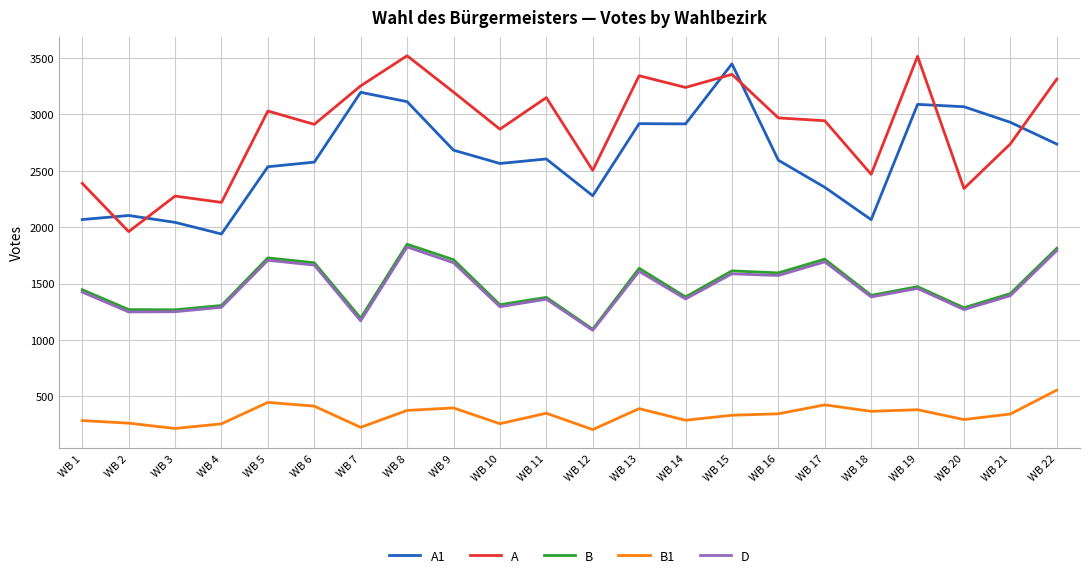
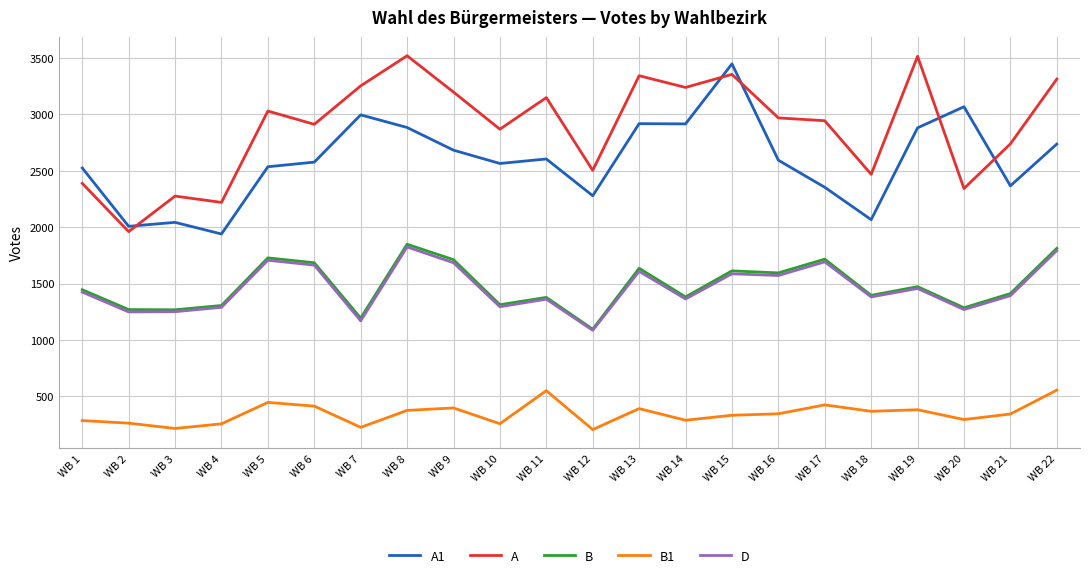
  {
    "A1": {
-     "WB 1": 2070,
-     "WB 2": 2100,
+     "WB 1": 2520,
+     "WB 2": 2010,
      "WB 3": 2040,
      "WB 4": 1940,
      "WB 5": 2540,
      "WB 6": 2580,
-     "WB 7": 3200,
-     "WB 8": 3110,
+     "WB 7": 3000,
+     "WB 8": 2880,
      "WB 9": 2680,
      "WB 10": 2560,
      "WB 11": 2600,
      "WB 12": 2280,
      "WB 13": 2920,
      "WB 14": 2920,
      "WB 15": 3450,
      "WB 16": 2590,
      "WB 17": 2350,
      "WB 18": 2070,
-     "WB 19": 3090,
+     "WB 19": 2880,
      "WB 20": 3070,
-     "WB 21": 2930,
+     "WB 21": 2370,
      "WB 22": 2740
    },
    "A": {
      "WB 1": 2390,
      "WB 2": 1960,
      "WB 3": 2280,
      "WB 4": 2220,
      "WB 5": 3030,
      "WB 6": 2910,
      "WB 7": 3250,
      "WB 8": 3520,
      "WB 9": 3200,
      "WB 10": 2870,
      "WB 11": 3150,
      "WB 12": 2500,
      "WB 13": 3340,
      "WB 14": 3240,
      "WB 15": 3350,
      "WB 16": 2970,
      "WB 17": 2940,
      "WB 18": 2470,
      "WB 19": 3510,
      "WB 20": 2340,
      "WB 21": 2740,
      "WB 22": 3310
    },
    "B": {
      "WB 7": 1190,
      "WB 8": 1850,
      "WB 9": 1710,
      "WB 13": 1640,
      "WB 15": 1610,
      "WB 16": 1590,
      "WB 17": 1720
    },
    "B1": {
      "WB 1": 290,
      "WB 2": 260,
      "WB 3": 220,
      "WB 4": 260,
      "WB 5": 450,
      "WB 6": 410,
      "WB 7": 230,
      "WB 8": 380,
      "WB 9": 400,
      "WB 10": 260,
-     "WB 11": 350,
+     "WB 11": 550,
      "WB 12": 210,
      "WB 13": 390,
      "WB 14": 290,
      "WB 15": 330,
      "WB 16": 350,
      "WB 17": 420,
      "WB 18": 370,
      "WB 19": 380,
      "WB 20": 290,
      "WB 21": 340,
      "WB 22": 560
    },
    "D": {
      "WB 7": 1170,
      "WB 8": 1820,
      "WB 9": 1680,
      "WB 13": 1610,
      "WB 15": 1590,
      "WB 16": 1570,
      "WB 17": 1690
    }
  }
